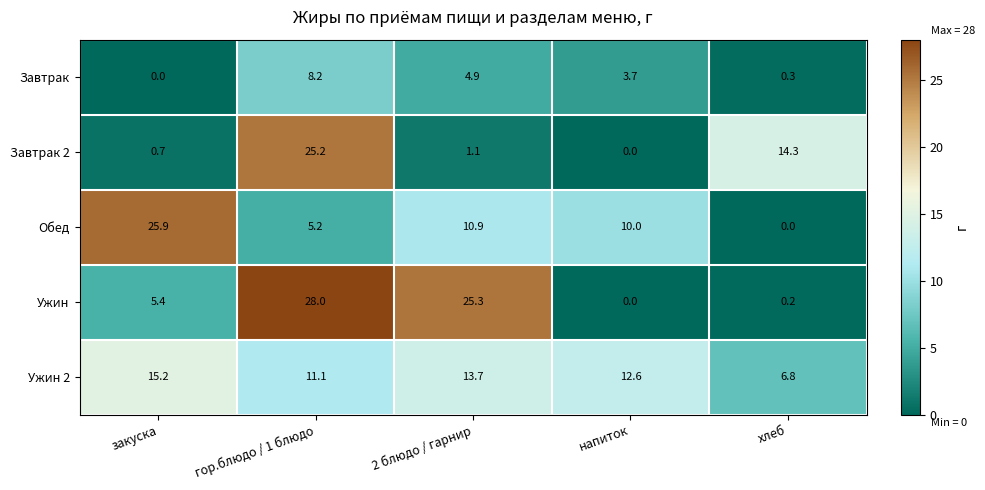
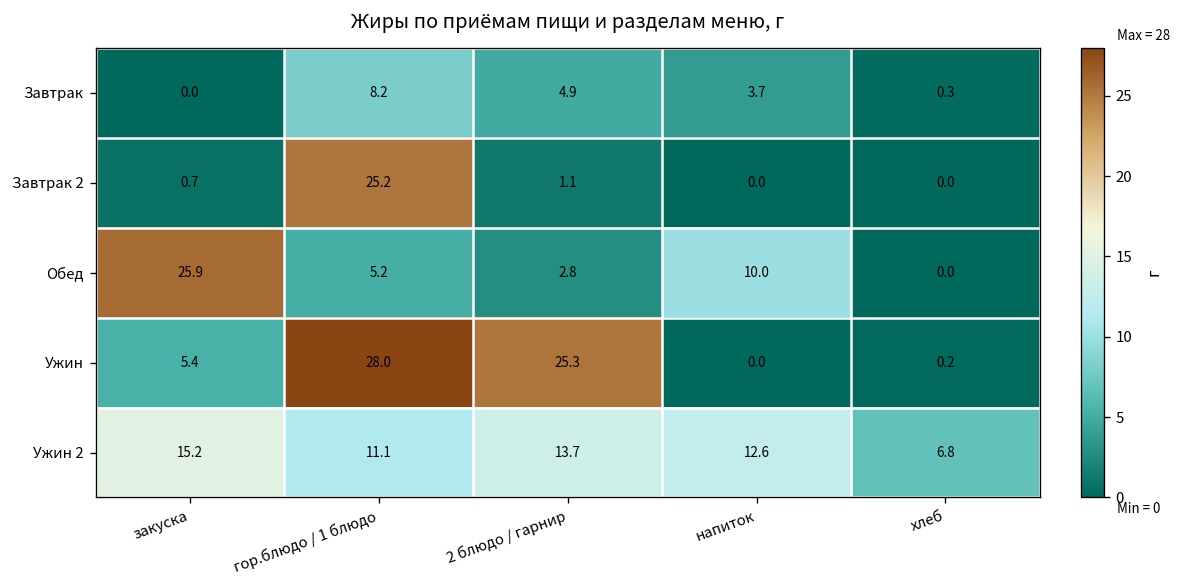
  {
    "Завтрак": {
      "закуска": 0.0,
      "гор.блюдо / 1 блюдо": 8.2,
      "2 блюдо / гарнир": 4.9,
      "напиток": 3.7,
      "хлеб": 0.3
    },
    "Завтрак 2": {
      "закуска": 0.7,
      "гор.блюдо / 1 блюдо": 25.2,
      "2 блюдо / гарнир": 1.1,
      "напиток": 0.0,
-     "хлеб": 14.3
+     "хлеб": 0.0
    },
    "Обед": {
      "закуска": 25.9,
      "гор.блюдо / 1 блюдо": 5.2,
-     "2 блюдо / гарнир": 10.9,
+     "2 блюдо / гарнир": 2.8,
      "напиток": 10.0,
      "хлеб": 0.0
    },
    "Ужин": {
      "закуска": 5.4,
      "гор.блюдо / 1 блюдо": 28.0,
      "2 блюдо / гарнир": 25.3,
      "напиток": 0.0,
      "хлеб": 0.2
    },
    "Ужин 2": {
      "закуска": 15.2,
      "гор.блюдо / 1 блюдо": 11.1,
      "2 блюдо / гарнир": 13.7,
      "напиток": 12.6,
      "хлеб": 6.8
    }
  }
